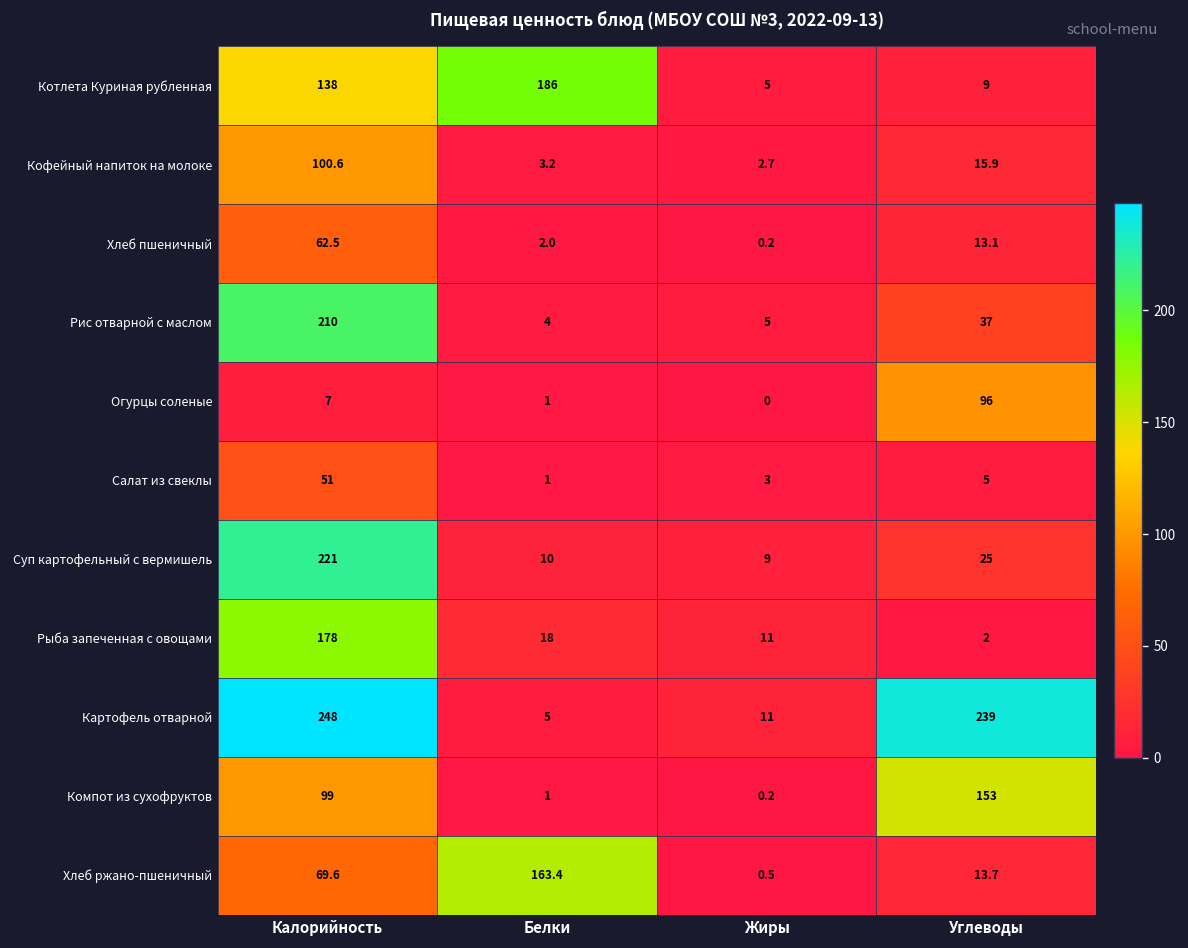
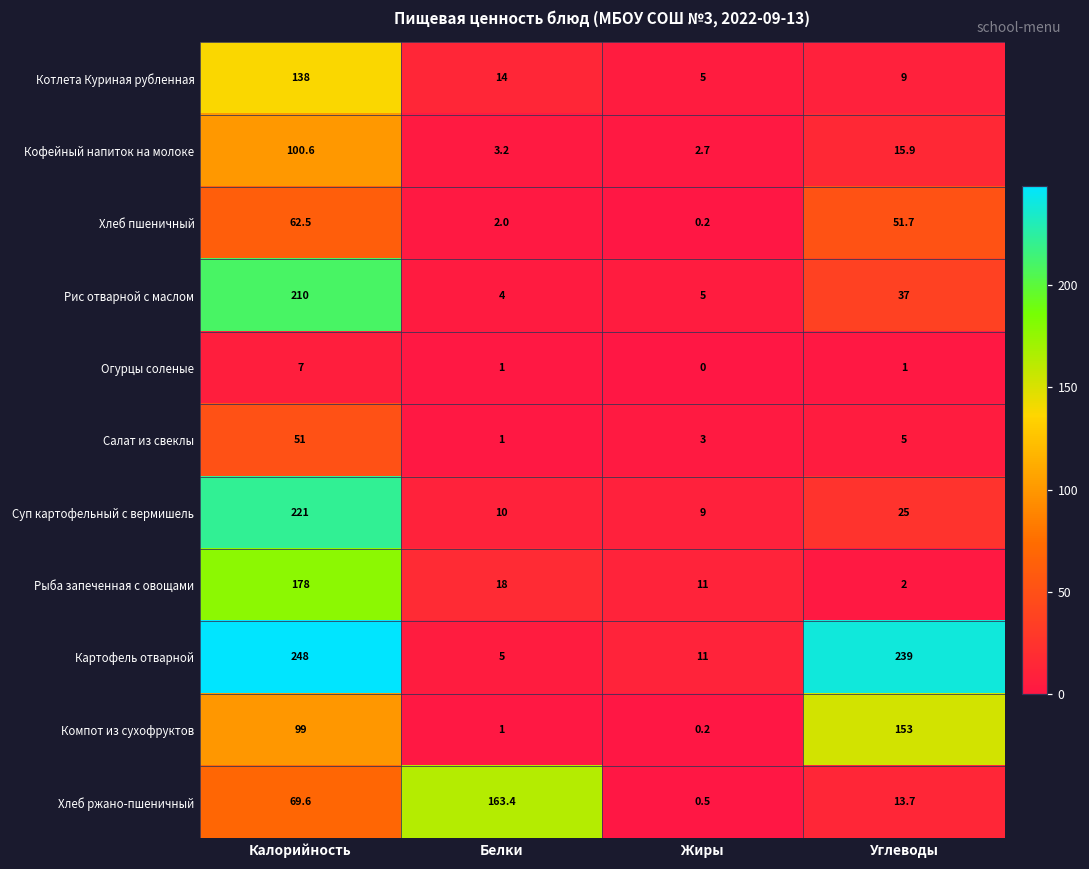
  {
    "Котлета Куриная рубленная": {
      "Калорийность": 138,
-     "Белки": 186,
+     "Белки": 14,
      "Жиры": 5,
      "Углеводы": 9
    },
    "Кофейный напиток на молоке": {
      "Калорийность": 100.6,
      "Белки": 3.2,
      "Жиры": 2.7,
      "Углеводы": 15.9
    },
    "Хлеб пшеничный": {
      "Калорийность": 62.5,
      "Белки": 2.0,
      "Жиры": 0.2,
-     "Углеводы": 13.1
+     "Углеводы": 51.7
    },
    "Рис отварной с маслом": {
      "Калорийность": 210,
      "Белки": 4,
      "Жиры": 5,
      "Углеводы": 37
    },
    "Огурцы соленые": {
      "Калорийность": 7,
      "Белки": 1,
      "Жиры": 0,
-     "Углеводы": 96
+     "Углеводы": 1
    },
    "Салат из свеклы": {
      "Калорийность": 51,
      "Белки": 1,
      "Жиры": 3,
      "Углеводы": 5
    },
    "Суп картофельный с вермишель": {
      "Калорийность": 221,
      "Белки": 10,
      "Жиры": 9,
      "Углеводы": 25
    },
    "Рыба запеченная с овощами": {
      "Калорийность": 178,
      "Белки": 18,
      "Жиры": 11,
      "Углеводы": 2
    },
    "Картофель отварной": {
      "Калорийность": 248,
      "Белки": 5,
      "Жиры": 11,
      "Углеводы": 239
    },
    "Компот из сухофруктов": {
      "Калорийность": 99,
      "Белки": 1,
      "Жиры": 0.2,
      "Углеводы": 153
    },
    "Хлеб ржано-пшеничный": {
      "Калорийность": 69.6,
      "Белки": 163.4,
      "Жиры": 0.5,
      "Углеводы": 13.7
    }
  }
